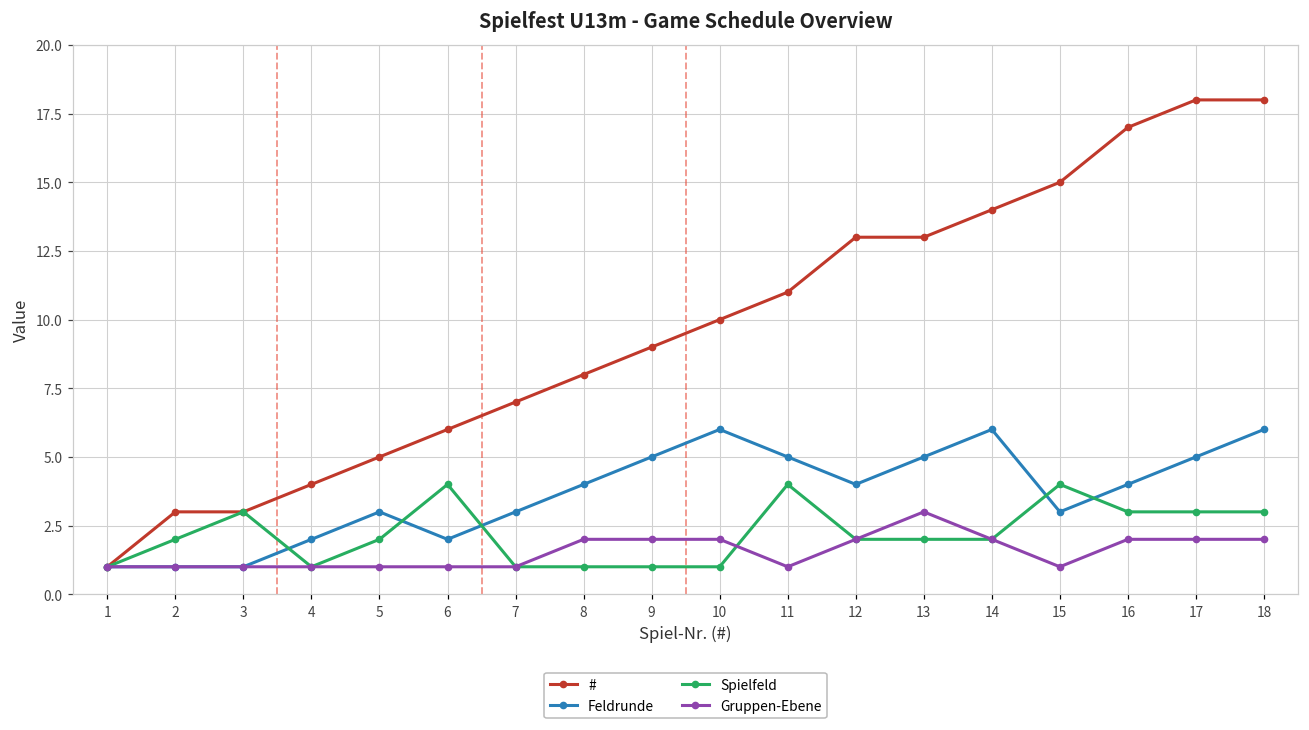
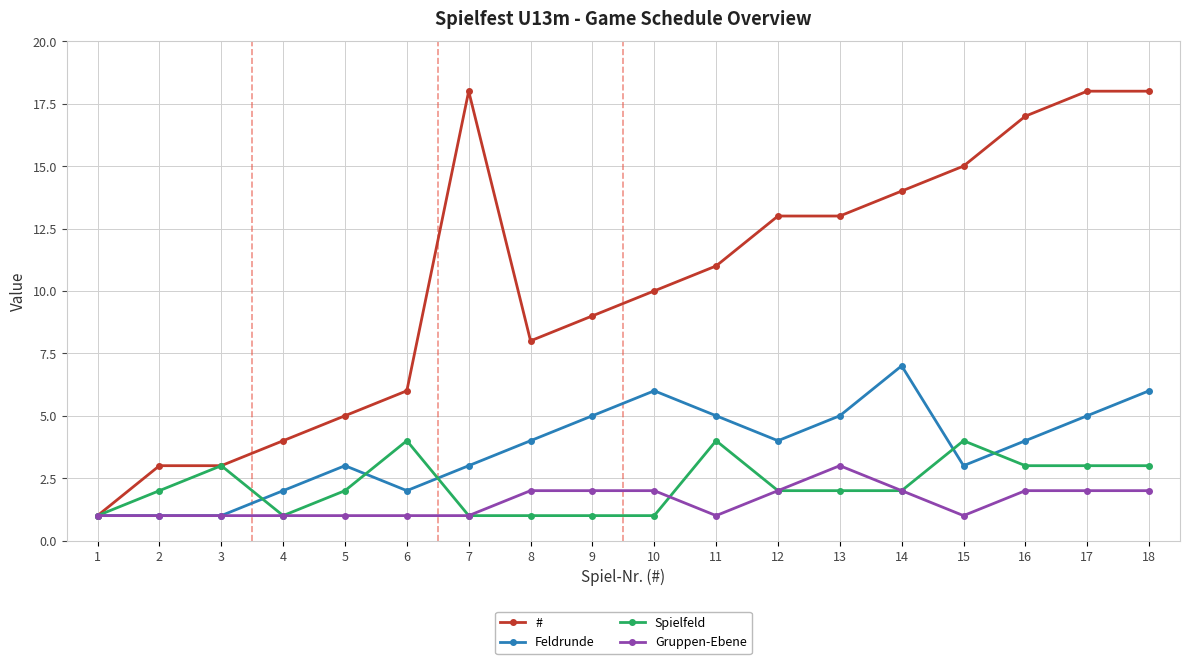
  {
    "#": {
      "2": 3,
      "4": 4,
      "5": 5,
      "6": 6,
-     "7": 7,
+     "7": 18,
      "8": 8,
      "9": 9,
      "10": 10,
      "11": 11,
      "12": 13,
      "13": 13,
      "14": 14,
      "15": 15,
      "16": 17,
      "17": 18,
      "18": 18
    },
    "Feldrunde": {
      "4": 2,
      "5": 3,
      "6": 2,
      "7": 3,
      "8": 4,
      "9": 5,
      "10": 6,
      "11": 5,
      "12": 4,
      "13": 5,
-     "14": 6,
+     "14": 7,
      "15": 3,
      "16": 4,
      "17": 5,
      "18": 6
    },
    "Spielfeld": {
      "2": 2,
      "5": 2,
      "6": 4,
      "8": 1,
      "9": 1,
      "10": 1,
      "11": 4,
      "13": 2,
      "15": 4,
      "16": 3,
      "17": 3,
      "18": 3
    },
    "Gruppen-Ebene": {
      "5": 1,
      "6": 1,
      "8": 2,
      "9": 2,
      "10": 2,
      "11": 1,
      "13": 3,
      "15": 1,
      "16": 2,
      "17": 2,
      "18": 2
    }
  }
